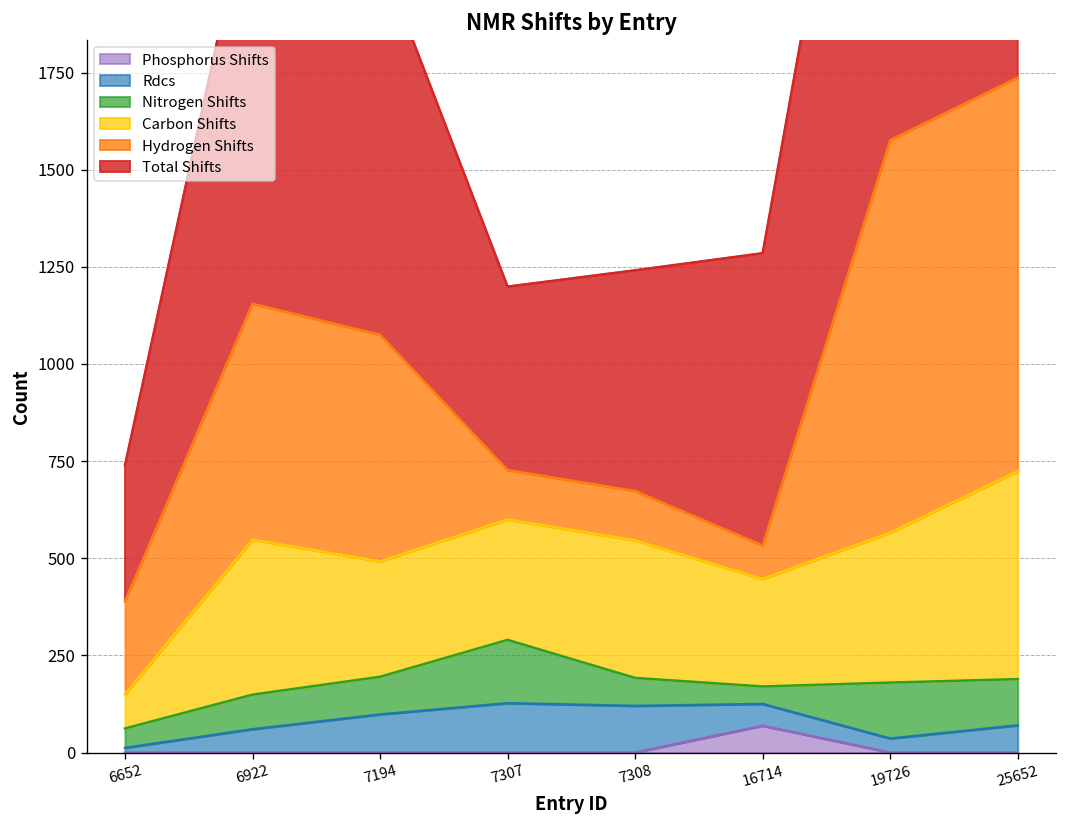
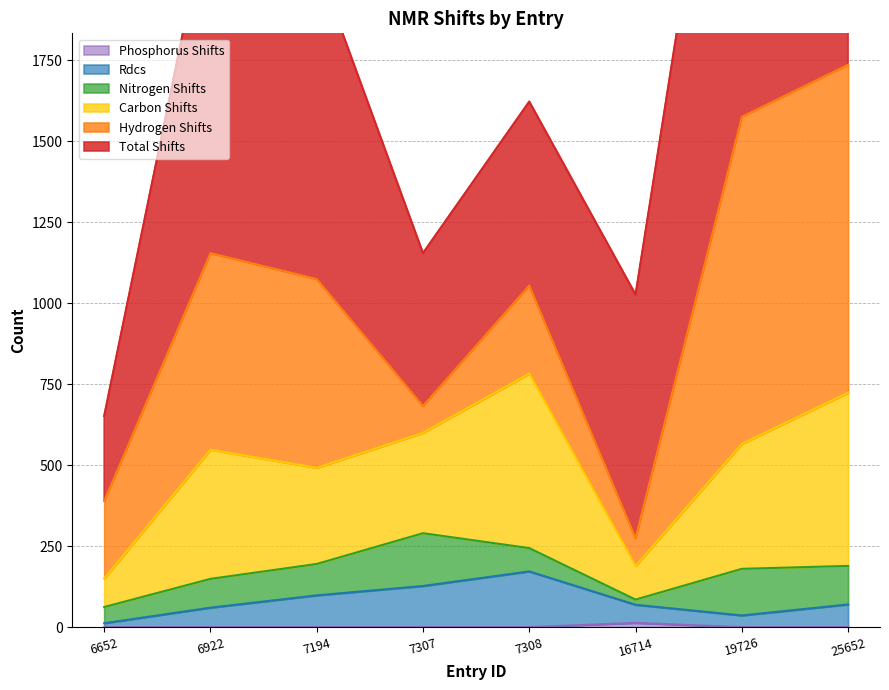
  {
    "Phosphorus Shifts": {
      "6652": 0,
      "6922": 0,
      "7194": 0,
      "7307": 0,
      "7308": 0,
-     "16714": 70,
+     "16714": 10,
      "19726": 0,
      "25652": 0
    },
    "Rdcs": {
      "6652": 10,
      "6922": 60,
      "7194": 100,
      "7307": 130,
-     "7308": 120,
+     "7308": 170,
      "16714": 60,
      "19726": 40,
      "25652": 70
    },
    "Nitrogen Shifts": {
      "6652": 50,
      "6922": 90,
      "7194": 100,
      "7307": 160,
      "7308": 70,
-     "16714": 50,
+     "16714": 20,
      "19726": 140,
      "25652": 120
    },
    "Carbon Shifts": {
      "6652": 90,
      "6922": 400,
      "7194": 300,
      "7307": 310,
-     "7308": 350,
-     "16714": 280,
+     "7308": 540,
+     "16714": 100,
      "19726": 390,
      "25652": 540
    },
    "Hydrogen Shifts": {
      "6652": 240,
      "6922": 610,
      "7194": 580,
-     "7307": 130,
-     "7308": 130,
+     "7307": 80,
+     "7308": 270,
      "16714": 90,
      "19726": 1010,
      "25652": 1010
    },
    "Total Shifts": {
-     "6652": 350,
+     "6652": 260,
      "7307": 470,
      "7308": 570,
      "16714": 750
    }
  }
